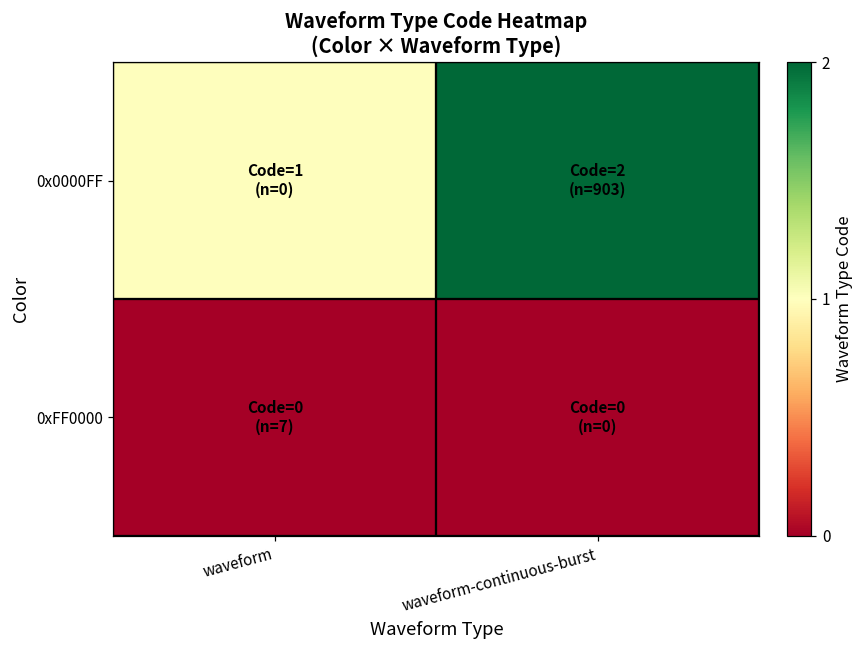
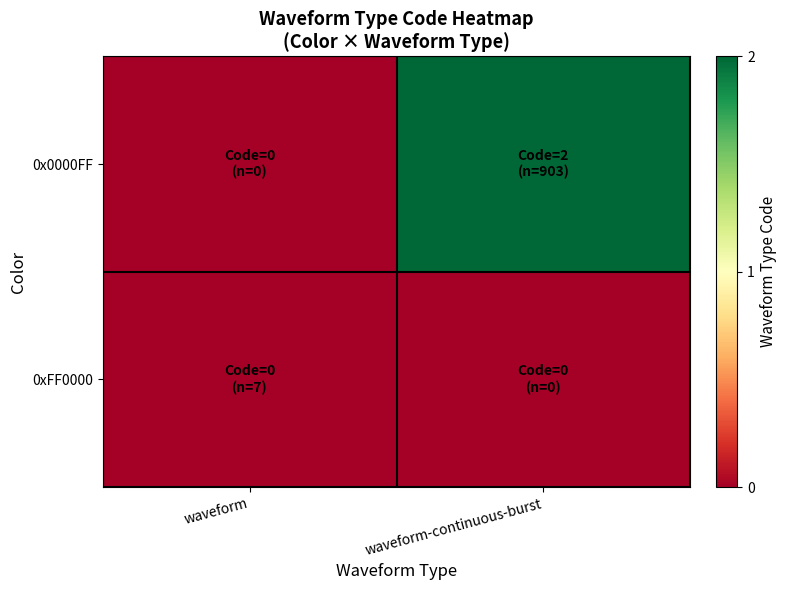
  {
    "0x0000FF": {
-     "waveform": 1
+     "waveform": 0
    }
  }
